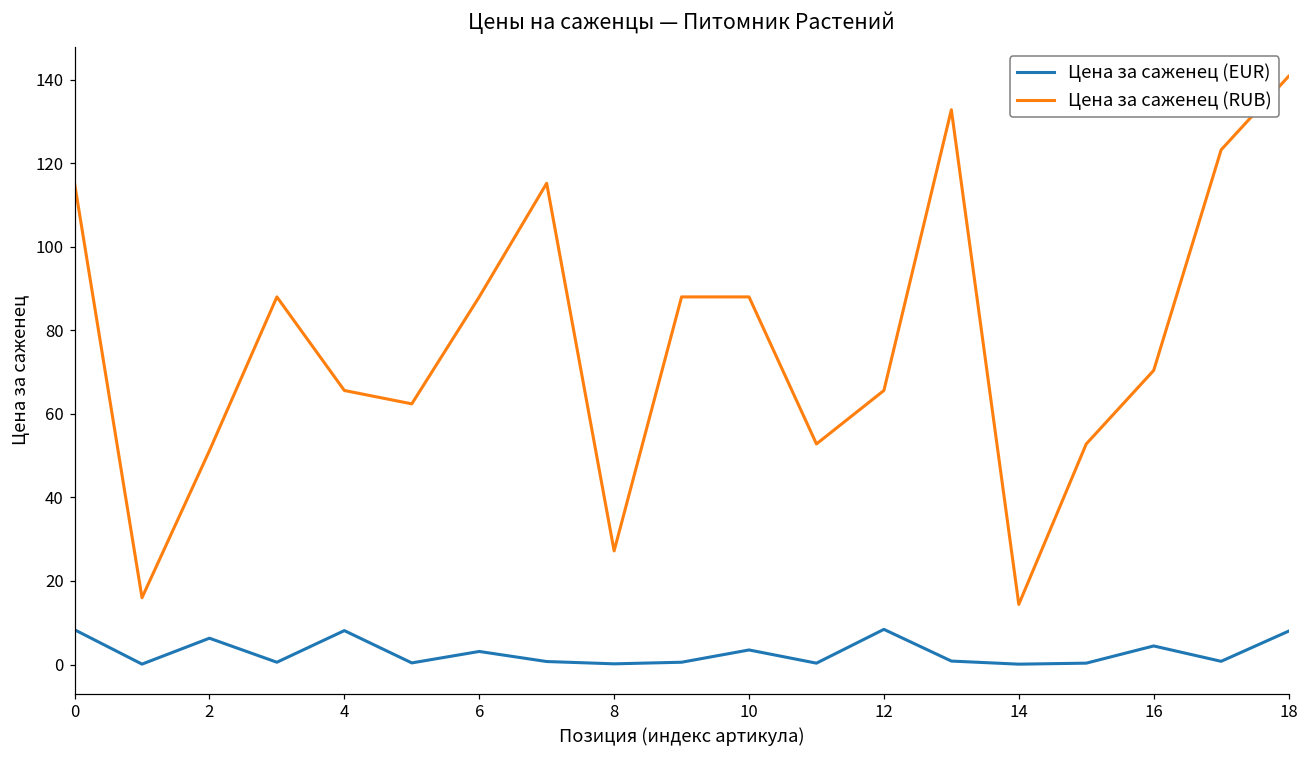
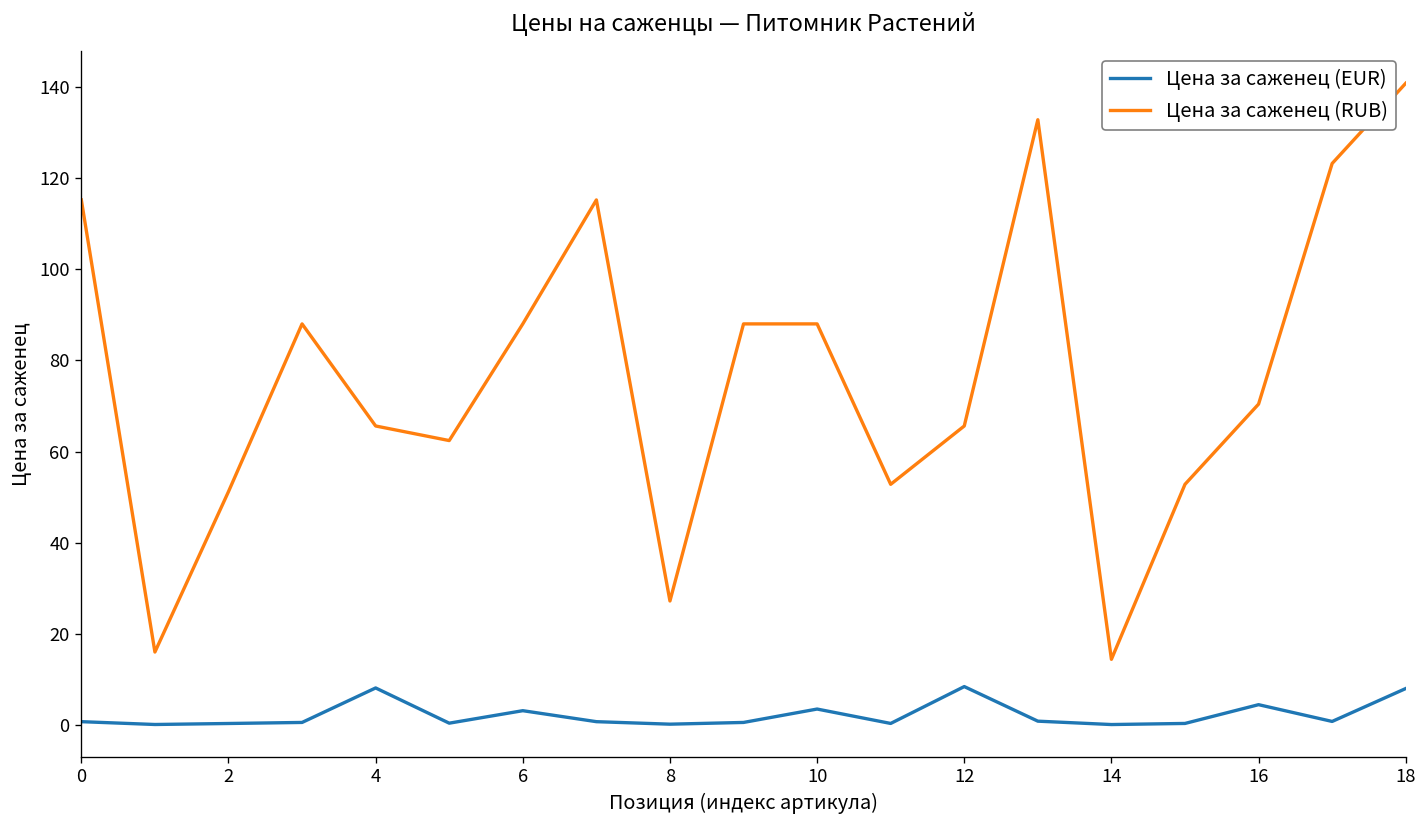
  {
    "Цена за саженец (EUR)": {
-     "0": 8,
-     "2": 6,
+     "0": 1,
+     "2": 0,
      "4": 8,
      "6": 3,
      "8": 0,
      "10": 3,
      "12": 8,
      "14": 0,
      "16": 4,
      "18": 8
    },
    "Цена за саженец (RUB)": {
      "0": 115,
      "2": 51,
      "4": 66,
      "6": 88,
      "8": 27,
      "10": 88,
      "12": 66,
      "14": 14,
      "16": 70,
      "18": 141
    }
  }
